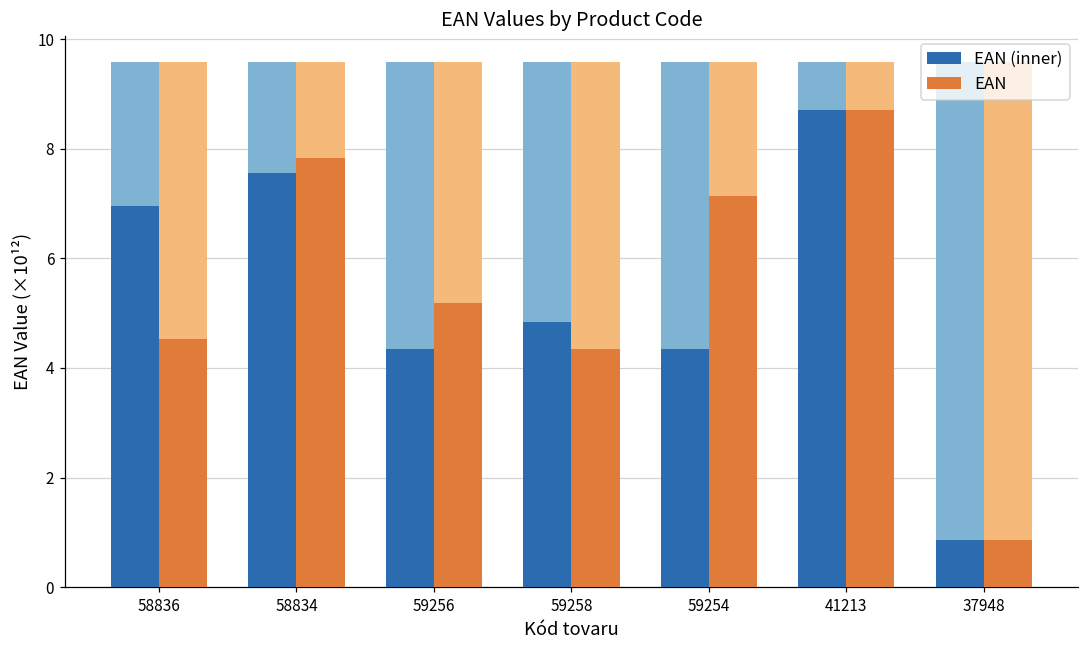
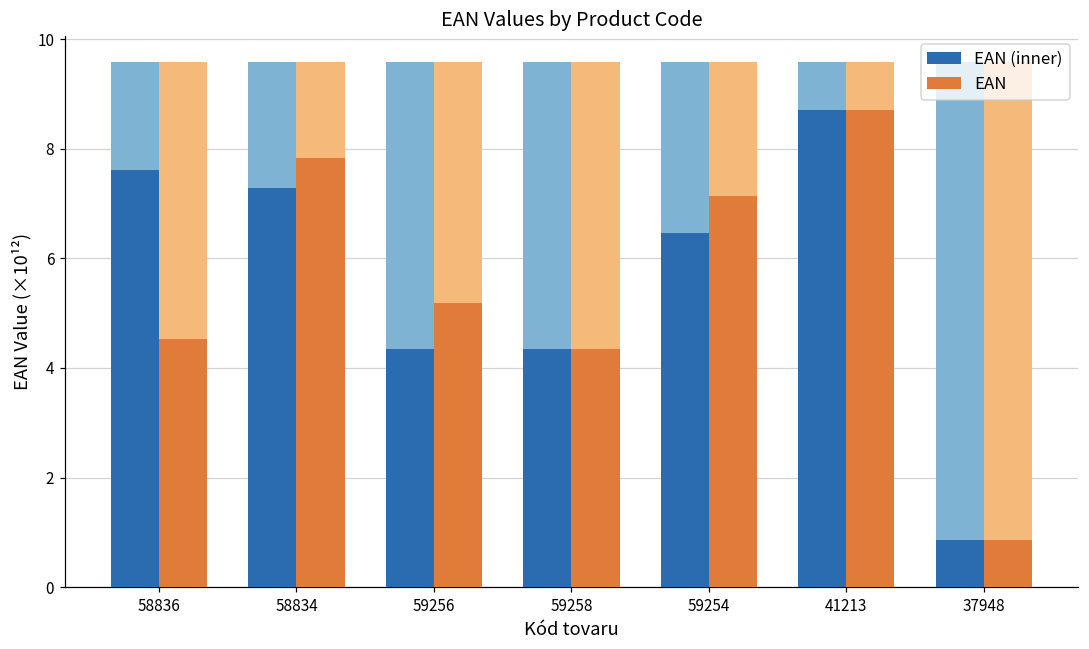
  {
    "EAN (inner)": {
-     "58836": 7.0,
-     "58834": 7.6,
-     "59258": 4.8,
-     "59254": 4.3
+     "58836": 7.6,
+     "58834": 7.3,
+     "59258": 4.3,
+     "59254": 6.5
    }
  }
